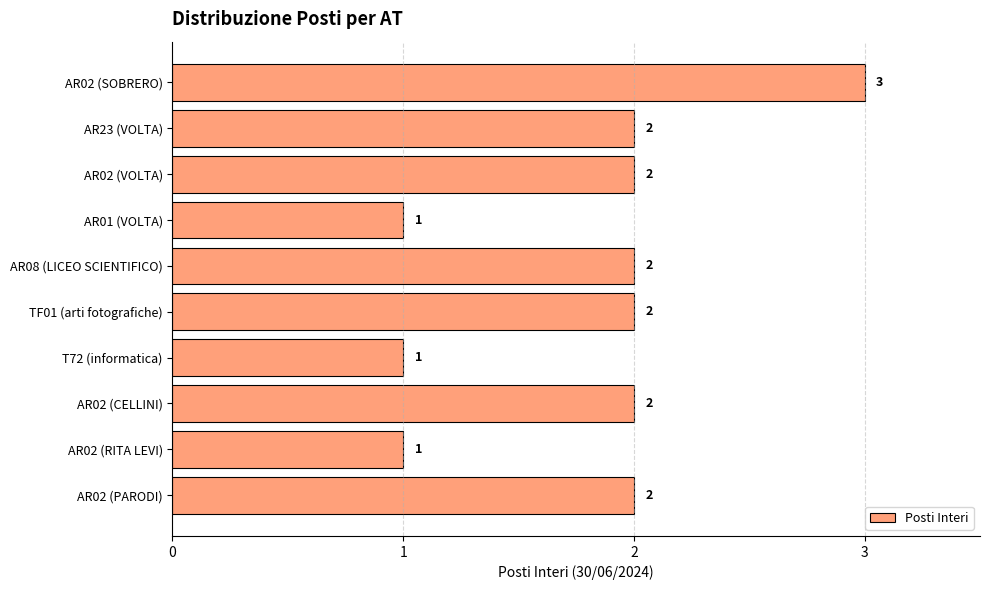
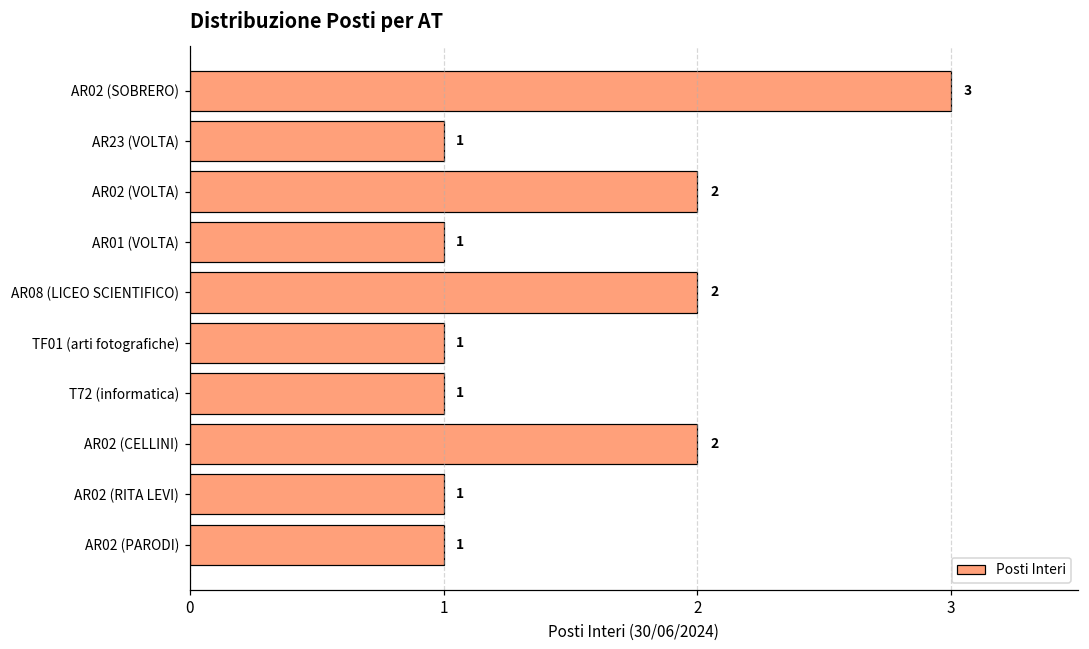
  {
    "AR02 (SOBRERO)": 3,
-   "AR23 (VOLTA)": 2,
+   "AR23 (VOLTA)": 1,
    "AR02 (VOLTA)": 2,
    "AR01 (VOLTA)": 1,
    "AR08 (LICEO SCIENTIFICO)": 2,
-   "TF01 (arti fotografiche)": 2,
+   "TF01 (arti fotografiche)": 1,
    "T72 (informatica)": 1,
    "AR02 (CELLINI)": 2,
    "AR02 (RITA LEVI)": 1,
-   "AR02 (PARODI)": 2
+   "AR02 (PARODI)": 1
  }
